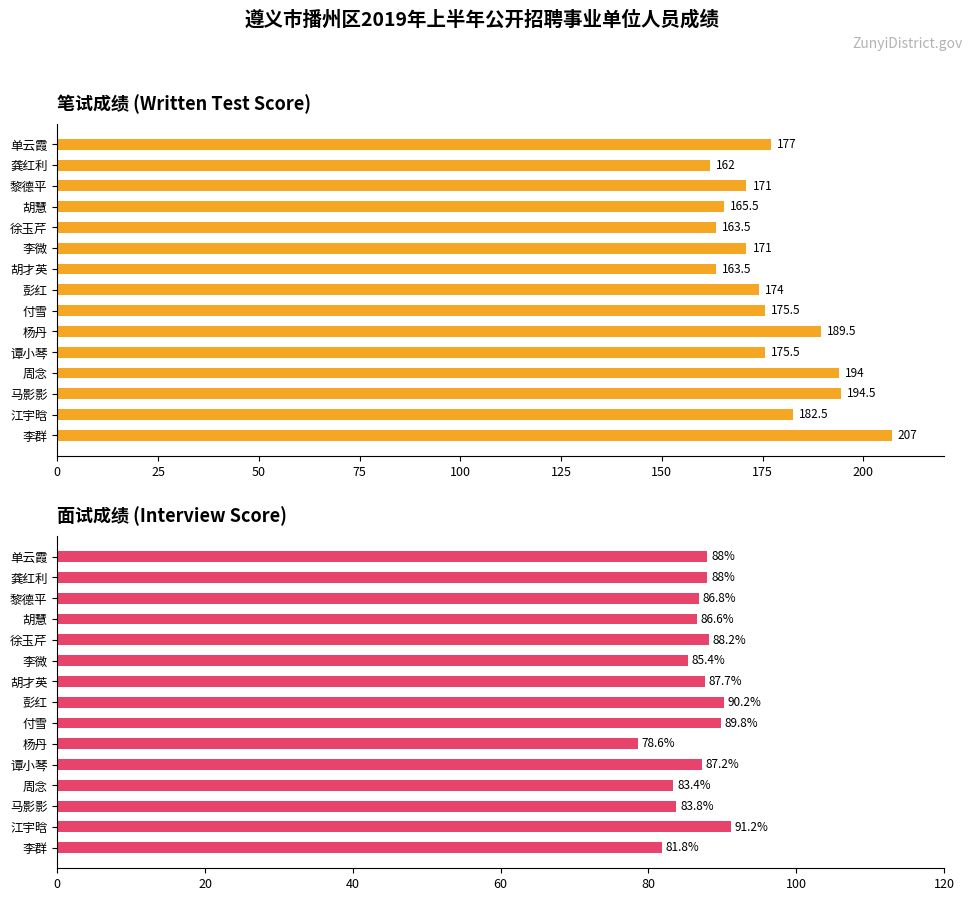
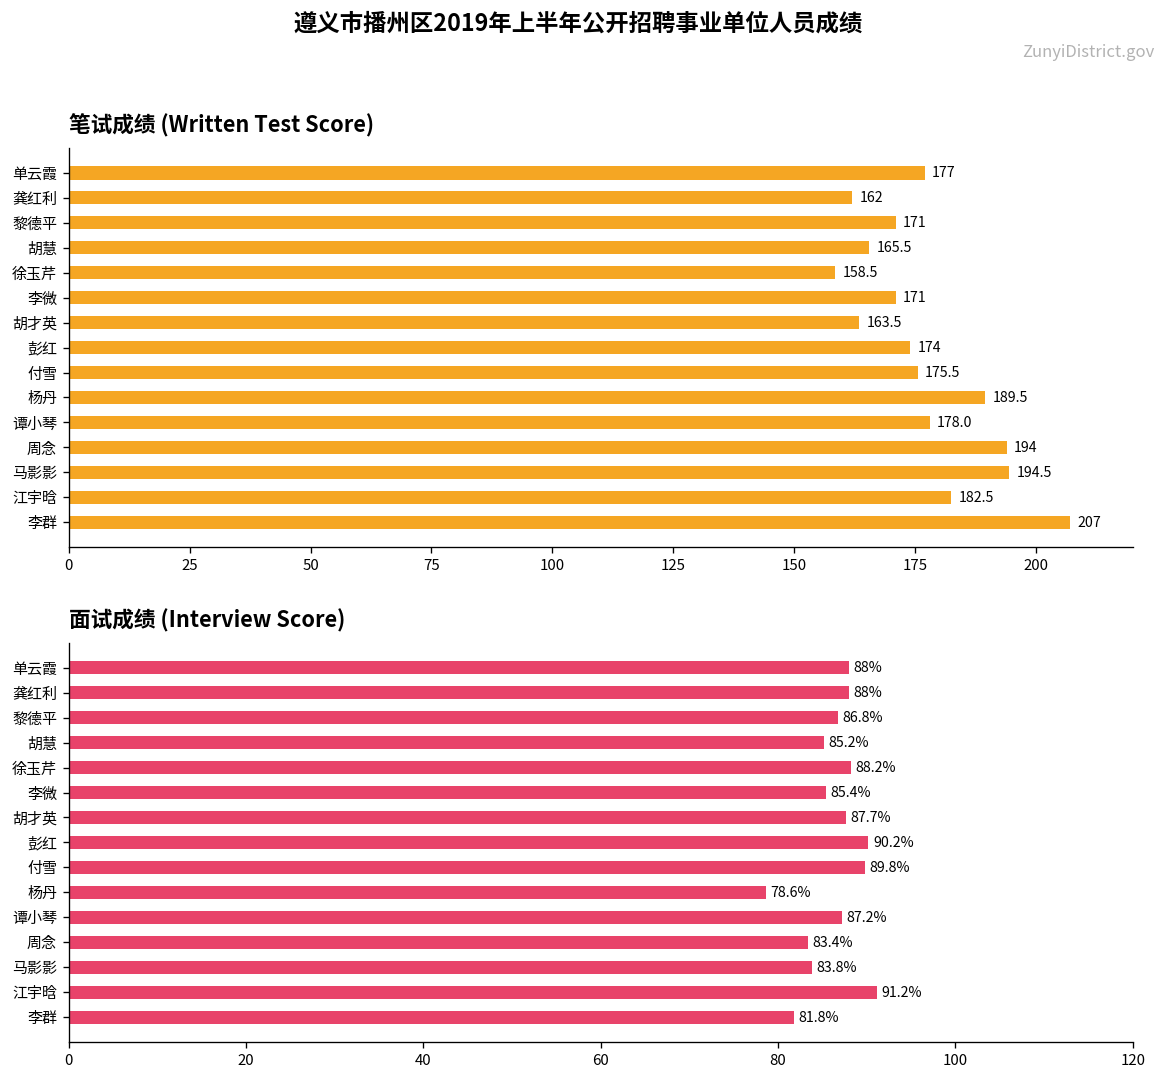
  {
    "笔试成绩 (Written Test Score)": {
      "单云霞": "177",
      "龚红利": "162",
      "黎德平": "171",
      "胡慧": "165.5",
-     "徐玉芹": "163.5",
+     "徐玉芹": "158.5",
      "李微": "171",
      "胡才英": "163.5",
      "彭红": "174",
      "付雪": "175.5",
      "杨丹": "189.5",
-     "谭小琴": "175.5",
+     "谭小琴": "178.0",
      "周念": "194",
      "马影影": "194.5",
      "江宇晗": "182.5",
      "李群": "207"
    },
    "面试成绩 (Interview Score)": {
      "单云霞": "88%",
      "龚红利": "88%",
      "黎德平": "86.8%",
-     "胡慧": "86.6%",
+     "胡慧": "85.2%",
      "徐玉芹": "88.2%",
      "李微": "85.4%",
      "胡才英": "87.7%",
      "彭红": "90.2%",
      "付雪": "89.8%",
      "杨丹": "78.6%",
      "谭小琴": "87.2%",
      "周念": "83.4%",
      "马影影": "83.8%",
      "江宇晗": "91.2%",
      "李群": "81.8%"
    }
  }
